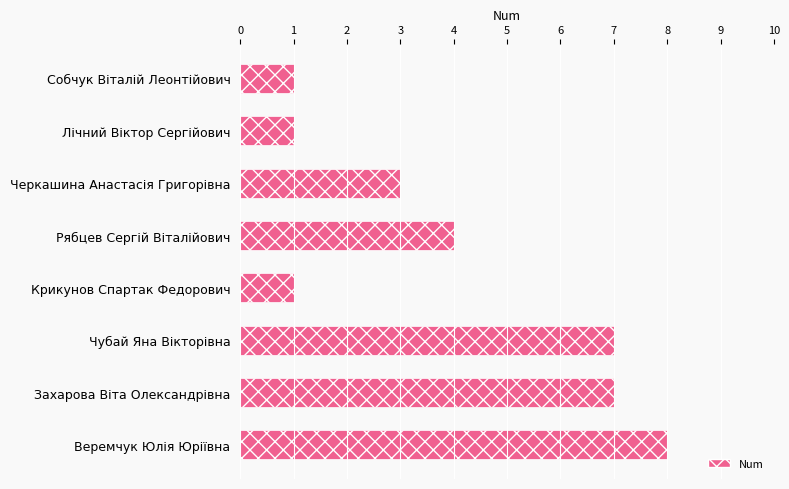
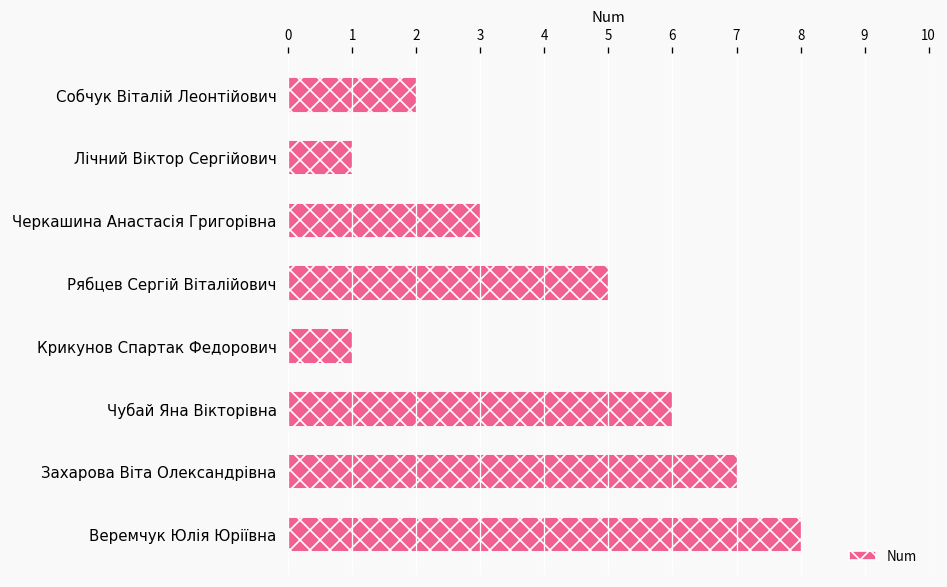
  {
-   "Собчук Віталій Леонтійович": 1,
+   "Собчук Віталій Леонтійович": 2,
    "Лічний Віктор Сергійович": 1,
    "Черкашина Анастасія Григорівна": 3,
-   "Рябцев Сергій Віталійович": 4,
+   "Рябцев Сергій Віталійович": 5,
    "Крикунов Спартак Федорович": 1,
-   "Чубай Яна Вікторівна": 7,
+   "Чубай Яна Вікторівна": 6,
    "Захарова Віта Олександрівна": 7,
    "Веремчук Юлія Юріївна": 8
  }
